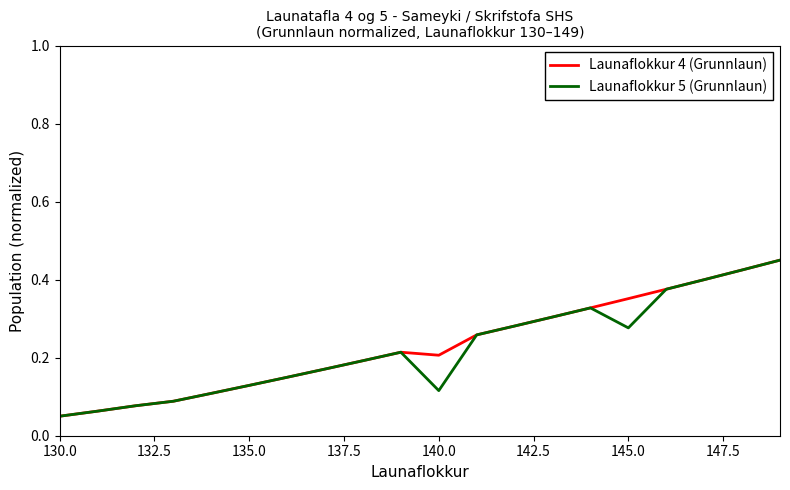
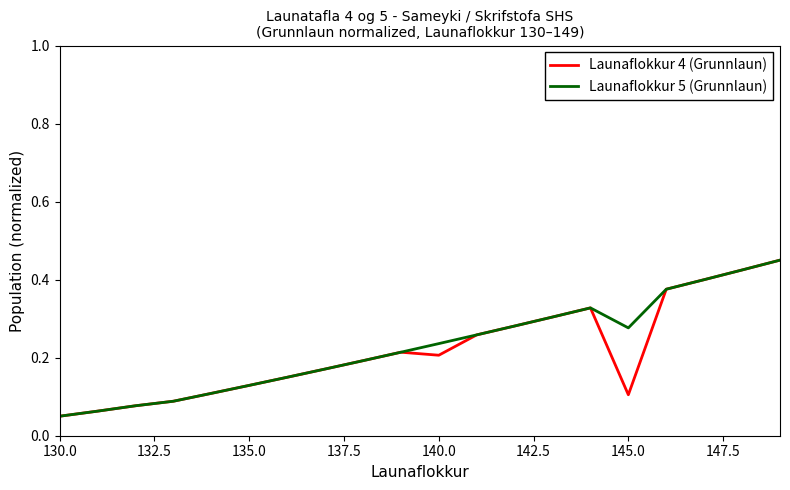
  {
    "Launaflokkur 4 (Grunnlaun)": {
      "140.0": 0.21,
-     "145.0": 0.35
+     "145.0": 0.10
    },
    "Launaflokkur 5 (Grunnlaun)": {
-     "140.0": 0.12,
+     "140.0": 0.24,
      "145.0": 0.28
    }
  }
